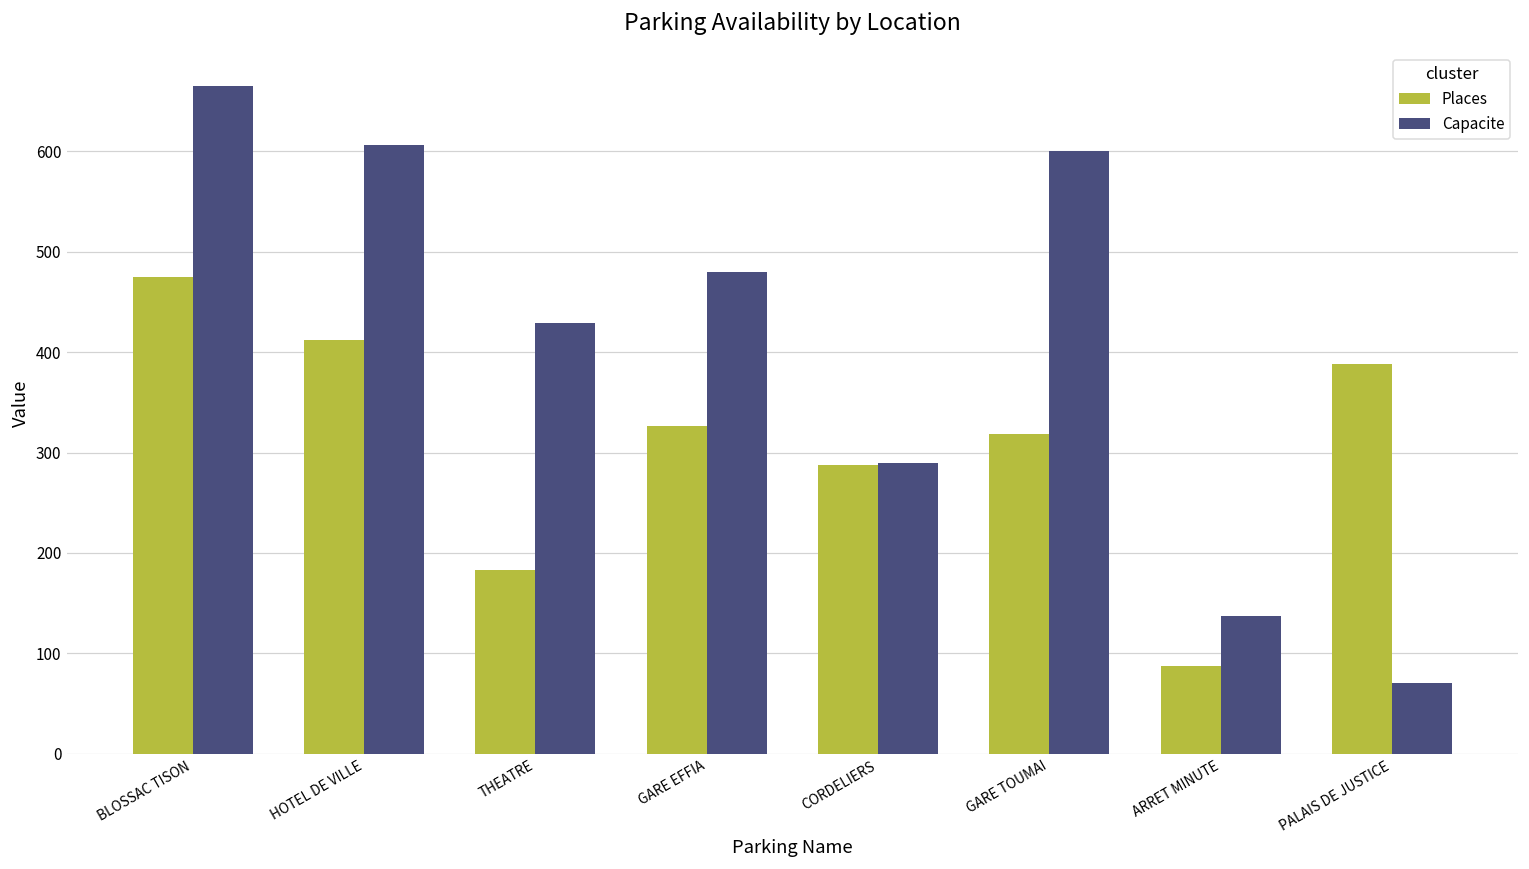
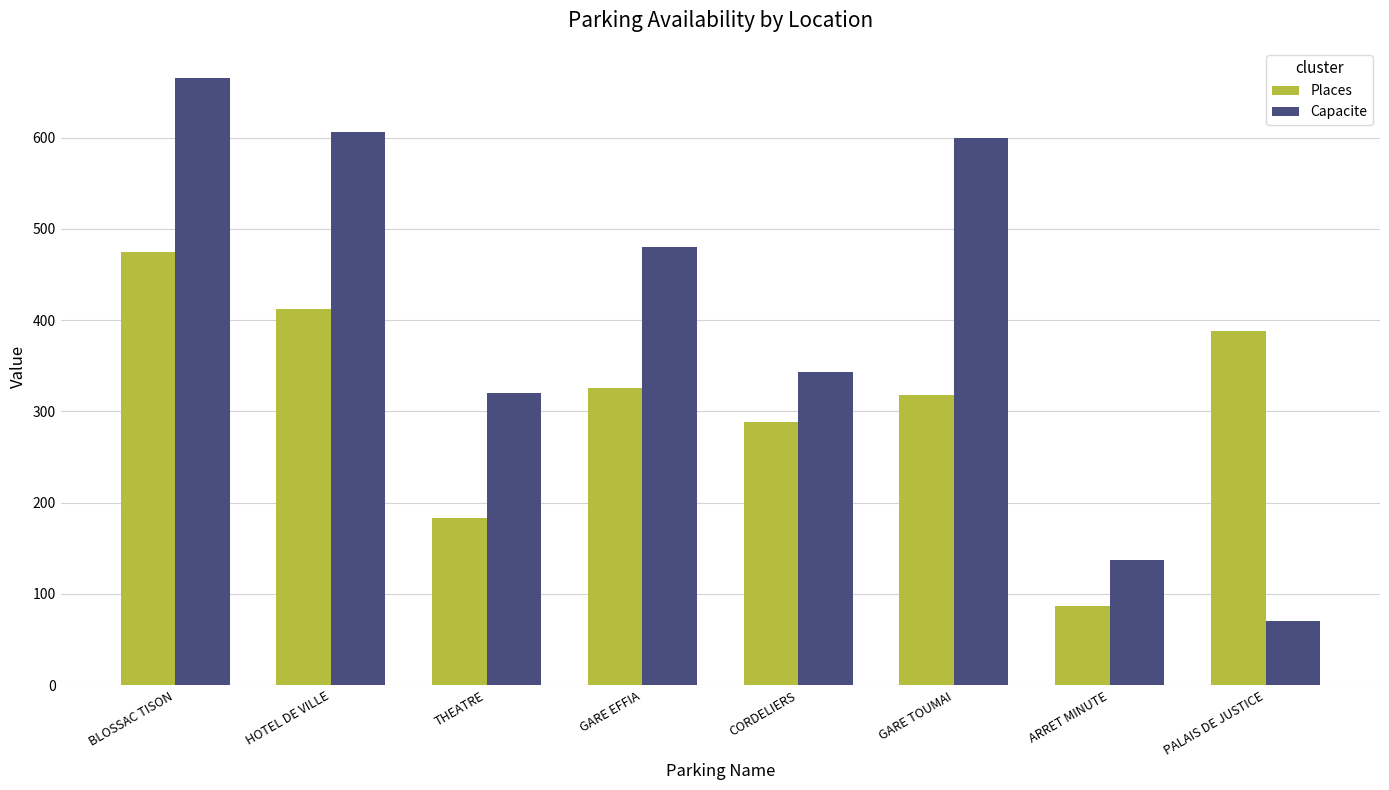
  {
    "Places": {
      "BLOSSAC TISON": 480,
      "HOTEL DE VILLE": 410,
      "THEATRE": 180,
      "GARE EFFIA": 330,
      "CORDELIERS": 290,
      "GARE TOUMAI": 320,
      "ARRET MINUTE": 90,
      "PALAIS DE JUSTICE": 390
    },
    "Capacite": {
      "BLOSSAC TISON": 670,
      "HOTEL DE VILLE": 610,
-     "THEATRE": 430,
+     "THEATRE": 320,
      "GARE EFFIA": 480,
-     "CORDELIERS": 290,
+     "CORDELIERS": 340,
      "GARE TOUMAI": 600,
      "ARRET MINUTE": 140,
      "PALAIS DE JUSTICE": 70
    }
  }
